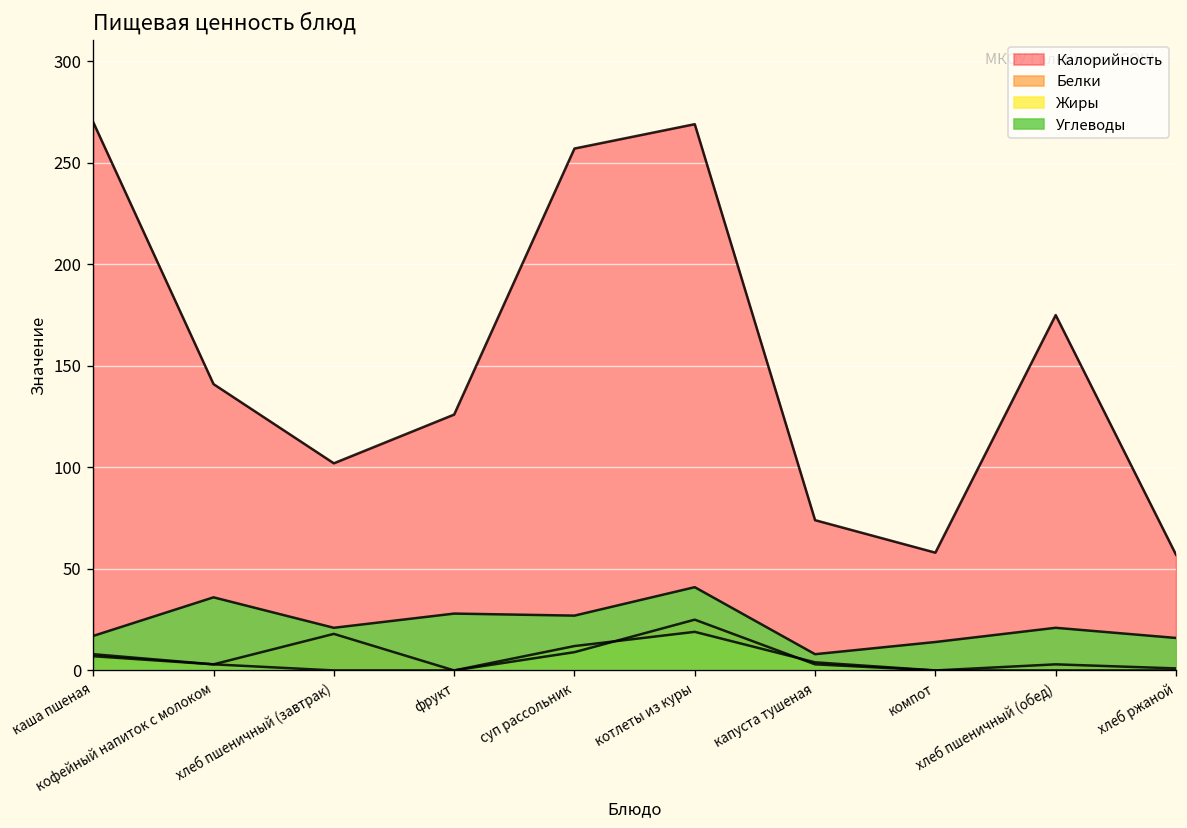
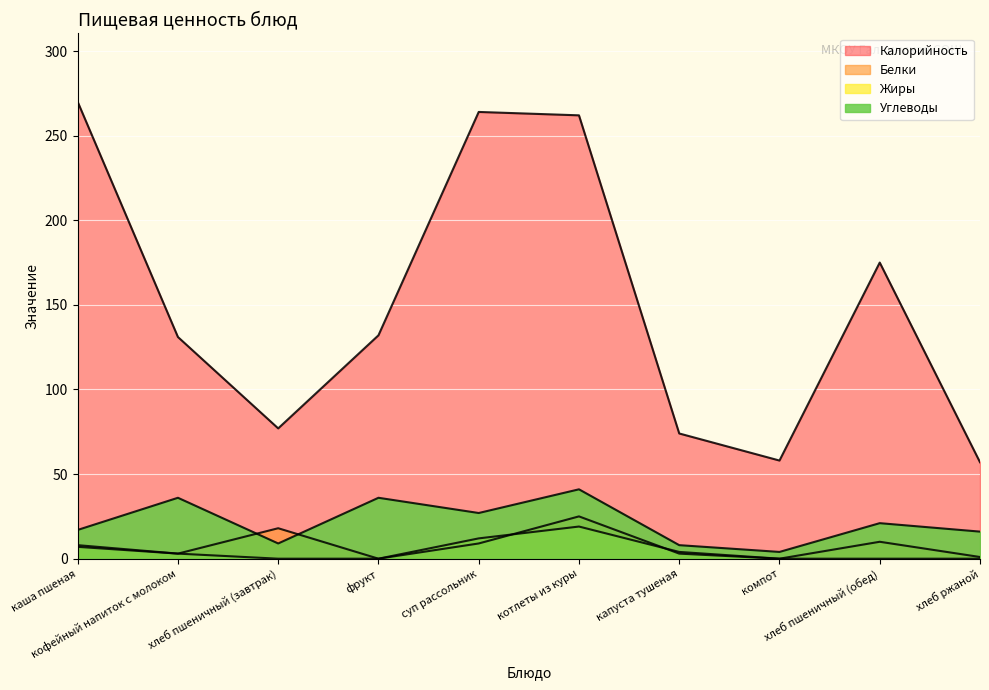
  {
    "Калорийность": {
      "каша пшеная": 270,
-     "кофейный напиток с молоком": 141,
-     "хлеб пшеничный (завтрак)": 102,
-     "фрукт": 126,
-     "суп рассольник": 257,
-     "котлеты из куры": 269,
+     "кофейный напиток с молоком": 131,
+     "хлеб пшеничный (завтрак)": 77,
+     "фрукт": 132,
+     "суп рассольник": 264,
+     "котлеты из куры": 262,
      "капуста тушеная": 74,
      "компот": 58,
      "хлеб пшеничный (обед)": 175,
      "хлеб ржаной": 57
    },
    "Белки": {
      "хлеб пшеничный (завтрак)": 18,
      "суп рассольник": 9,
      "котлеты из куры": 25,
-     "хлеб пшеничный (обед)": 3
+     "хлеб пшеничный (обед)": 10
    },
    "Жиры": {
      "хлеб пшеничный (завтрак)": 0,
      "суп рассольник": 12,
      "котлеты из куры": 19,
      "хлеб пшеничный (обед)": 0
    },
    "Углеводы": {
      "каша пшеная": 17,
      "кофейный напиток с молоком": 36,
-     "хлеб пшеничный (завтрак)": 21,
-     "фрукт": 28,
+     "хлеб пшеничный (завтрак)": 9,
+     "фрукт": 36,
      "суп рассольник": 27,
      "котлеты из куры": 41,
      "капуста тушеная": 8,
-     "компот": 14,
+     "компот": 4,
      "хлеб пшеничный (обед)": 21,
      "хлеб ржаной": 16
    }
  }
